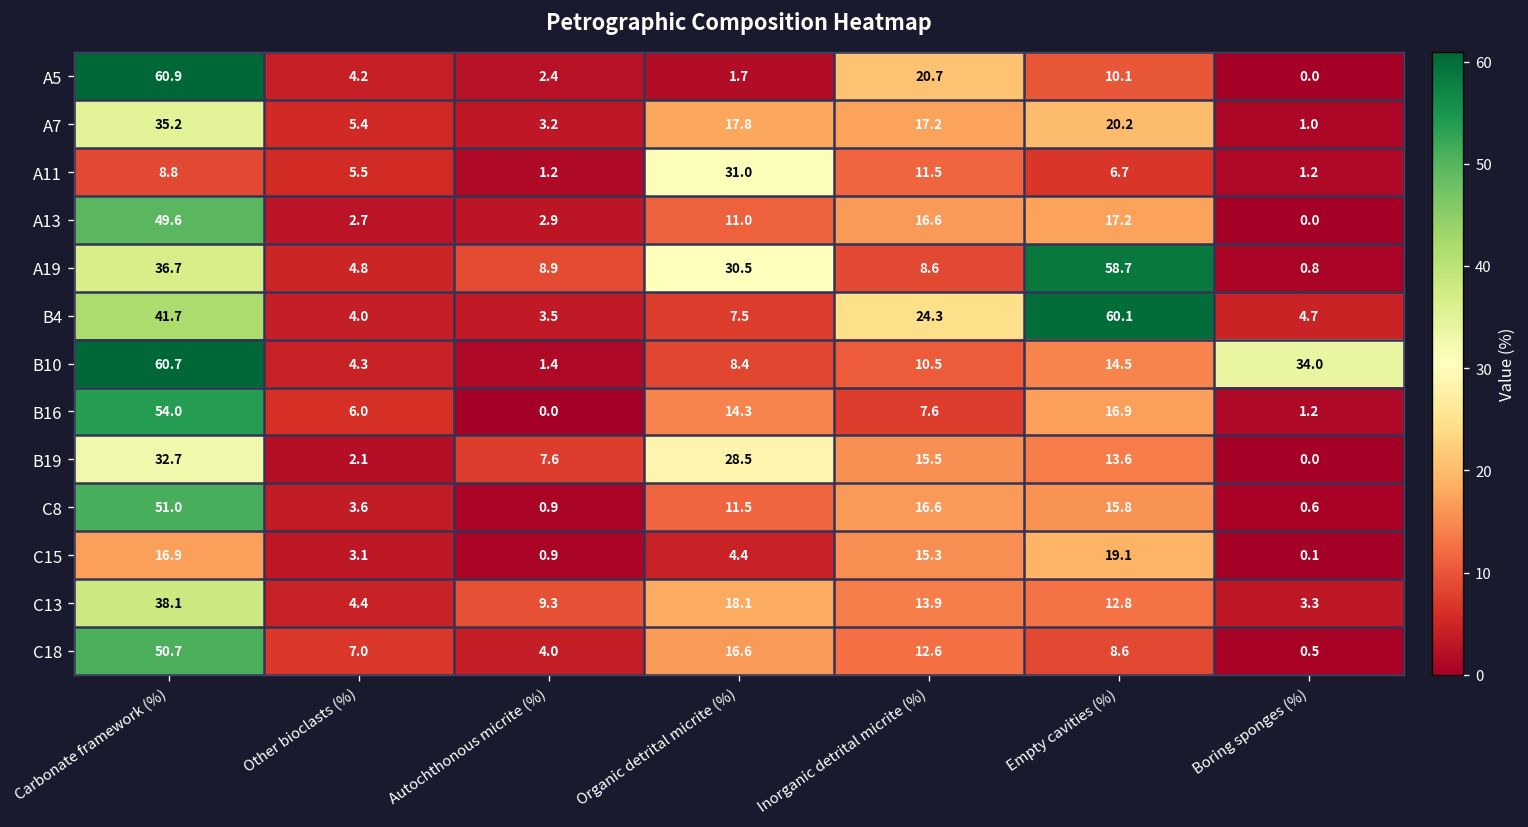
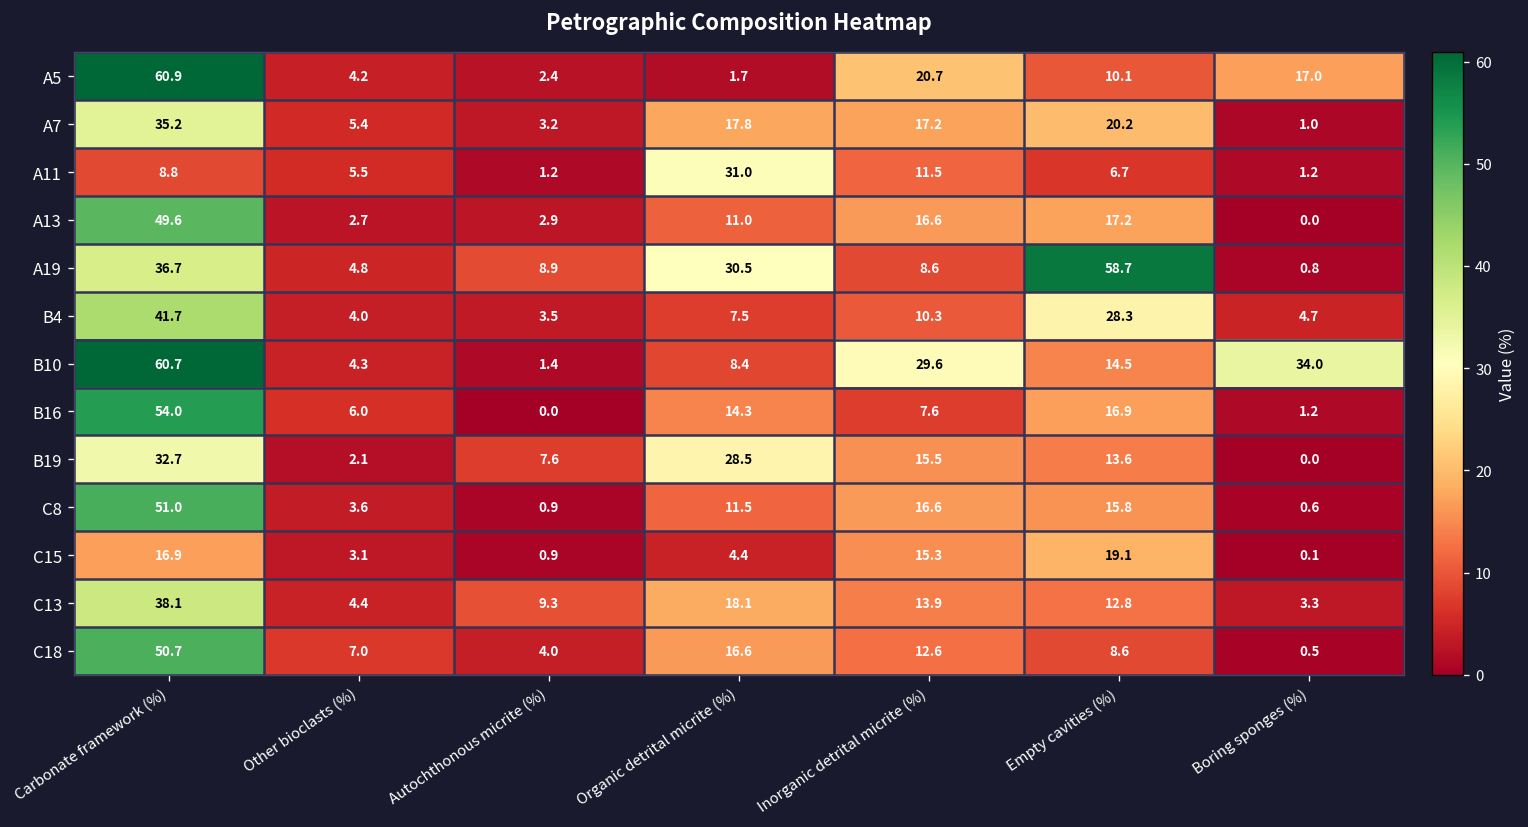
  {
    "A5": {
      "Carbonate framework (%)": 60.9,
      "Other bioclasts (%)": 4.2,
      "Autochthonous micrite (%)": 2.4,
      "Organic detrital micrite (%)": 1.7,
      "Inorganic detrital micrite (%)": 20.7,
      "Empty cavities (%)": 10.1,
-     "Boring sponges (%)": 0.0
+     "Boring sponges (%)": 17.0
    },
    "A7": {
      "Carbonate framework (%)": 35.2,
      "Other bioclasts (%)": 5.4,
      "Autochthonous micrite (%)": 3.2,
      "Organic detrital micrite (%)": 17.8,
      "Inorganic detrital micrite (%)": 17.2,
      "Empty cavities (%)": 20.2,
      "Boring sponges (%)": 1.0
    },
    "A11": {
      "Carbonate framework (%)": 8.8,
      "Other bioclasts (%)": 5.5,
      "Autochthonous micrite (%)": 1.2,
      "Organic detrital micrite (%)": 31.0,
      "Inorganic detrital micrite (%)": 11.5,
      "Empty cavities (%)": 6.7,
      "Boring sponges (%)": 1.2
    },
    "A13": {
      "Carbonate framework (%)": 49.6,
      "Other bioclasts (%)": 2.7,
      "Autochthonous micrite (%)": 2.9,
      "Organic detrital micrite (%)": 11.0,
      "Inorganic detrital micrite (%)": 16.6,
      "Empty cavities (%)": 17.2,
      "Boring sponges (%)": 0.0
    },
    "A19": {
      "Carbonate framework (%)": 36.7,
      "Other bioclasts (%)": 4.8,
      "Autochthonous micrite (%)": 8.9,
      "Organic detrital micrite (%)": 30.5,
      "Inorganic detrital micrite (%)": 8.6,
      "Empty cavities (%)": 58.7,
      "Boring sponges (%)": 0.8
    },
    "B4": {
      "Carbonate framework (%)": 41.7,
      "Other bioclasts (%)": 4.0,
      "Autochthonous micrite (%)": 3.5,
      "Organic detrital micrite (%)": 7.5,
-     "Inorganic detrital micrite (%)": 24.3,
-     "Empty cavities (%)": 60.1,
+     "Inorganic detrital micrite (%)": 10.3,
+     "Empty cavities (%)": 28.3,
      "Boring sponges (%)": 4.7
    },
    "B10": {
      "Carbonate framework (%)": 60.7,
      "Other bioclasts (%)": 4.3,
      "Autochthonous micrite (%)": 1.4,
      "Organic detrital micrite (%)": 8.4,
-     "Inorganic detrital micrite (%)": 10.5,
+     "Inorganic detrital micrite (%)": 29.6,
      "Empty cavities (%)": 14.5,
      "Boring sponges (%)": 34.0
    },
    "B16": {
      "Carbonate framework (%)": 54.0,
      "Other bioclasts (%)": 6.0,
      "Autochthonous micrite (%)": 0.0,
      "Organic detrital micrite (%)": 14.3,
      "Inorganic detrital micrite (%)": 7.6,
      "Empty cavities (%)": 16.9,
      "Boring sponges (%)": 1.2
    },
    "B19": {
      "Carbonate framework (%)": 32.7,
      "Other bioclasts (%)": 2.1,
      "Autochthonous micrite (%)": 7.6,
      "Organic detrital micrite (%)": 28.5,
      "Inorganic detrital micrite (%)": 15.5,
      "Empty cavities (%)": 13.6,
      "Boring sponges (%)": 0.0
    },
    "C8": {
      "Carbonate framework (%)": 51.0,
      "Other bioclasts (%)": 3.6,
      "Autochthonous micrite (%)": 0.9,
      "Organic detrital micrite (%)": 11.5,
      "Inorganic detrital micrite (%)": 16.6,
      "Empty cavities (%)": 15.8,
      "Boring sponges (%)": 0.6
    },
    "C15": {
      "Carbonate framework (%)": 16.9,
      "Other bioclasts (%)": 3.1,
      "Autochthonous micrite (%)": 0.9,
      "Organic detrital micrite (%)": 4.4,
      "Inorganic detrital micrite (%)": 15.3,
      "Empty cavities (%)": 19.1,
      "Boring sponges (%)": 0.1
    },
    "C13": {
      "Carbonate framework (%)": 38.1,
      "Other bioclasts (%)": 4.4,
      "Autochthonous micrite (%)": 9.3,
      "Organic detrital micrite (%)": 18.1,
      "Inorganic detrital micrite (%)": 13.9,
      "Empty cavities (%)": 12.8,
      "Boring sponges (%)": 3.3
    },
    "C18": {
      "Carbonate framework (%)": 50.7,
      "Other bioclasts (%)": 7.0,
      "Autochthonous micrite (%)": 4.0,
      "Organic detrital micrite (%)": 16.6,
      "Inorganic detrital micrite (%)": 12.6,
      "Empty cavities (%)": 8.6,
      "Boring sponges (%)": 0.5
    }
  }
